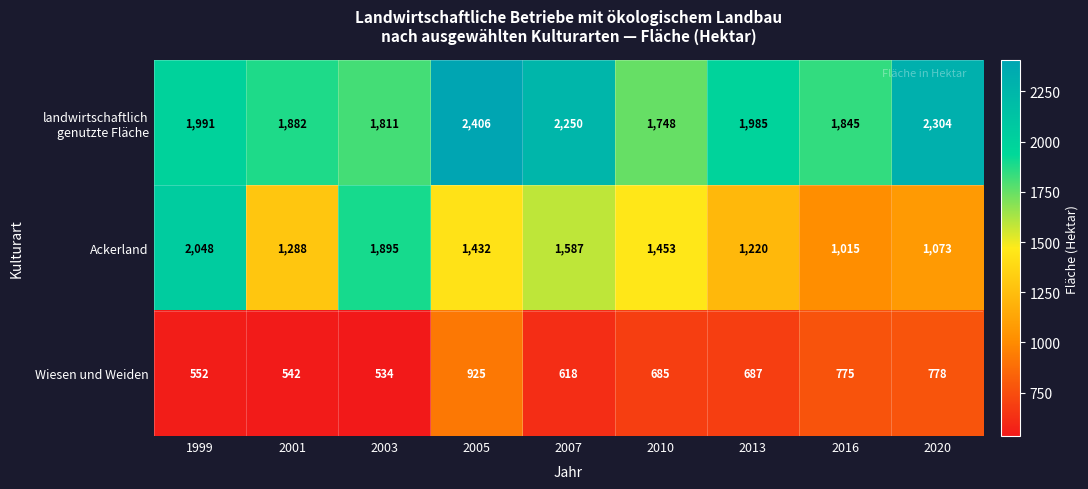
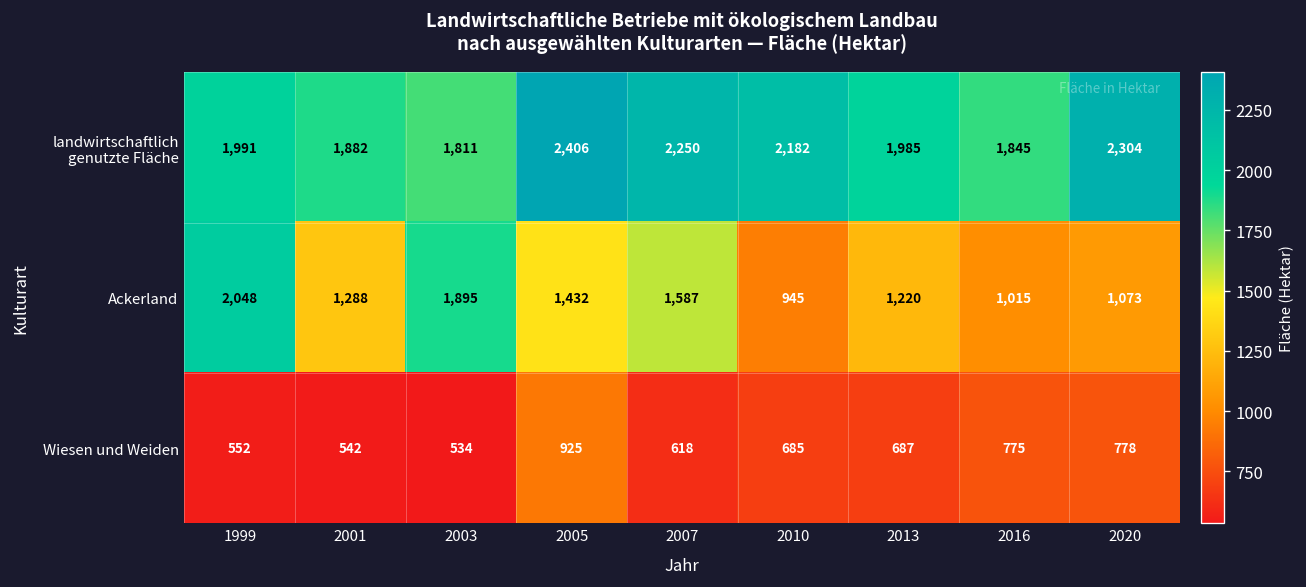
  {
    "landwirtschaftlich genutzte Fläche": {
      "1999": "1,991",
      "2001": "1,882",
      "2003": "1,811",
      "2005": "2,406",
      "2007": "2,250",
-     "2010": "1,748",
+     "2010": "2,182",
      "2013": "1,985",
      "2016": "1,845"
    },
    "Ackerland": {
      "1999": "2,048",
      "2001": "1,288",
      "2003": "1,895",
      "2005": "1,432",
      "2007": "1,587",
-     "2010": "1,453",
+     "2010": "945",
      "2013": "1,220",
      "2016": "1,015",
      "2020": "1,073"
    },
    "Wiesen und Weiden": {
      "1999": "552",
      "2001": "542",
      "2003": "534",
      "2005": "925",
      "2007": "618",
      "2010": "685",
      "2013": "687",
      "2016": "775",
      "2020": "778"
    }
  }
